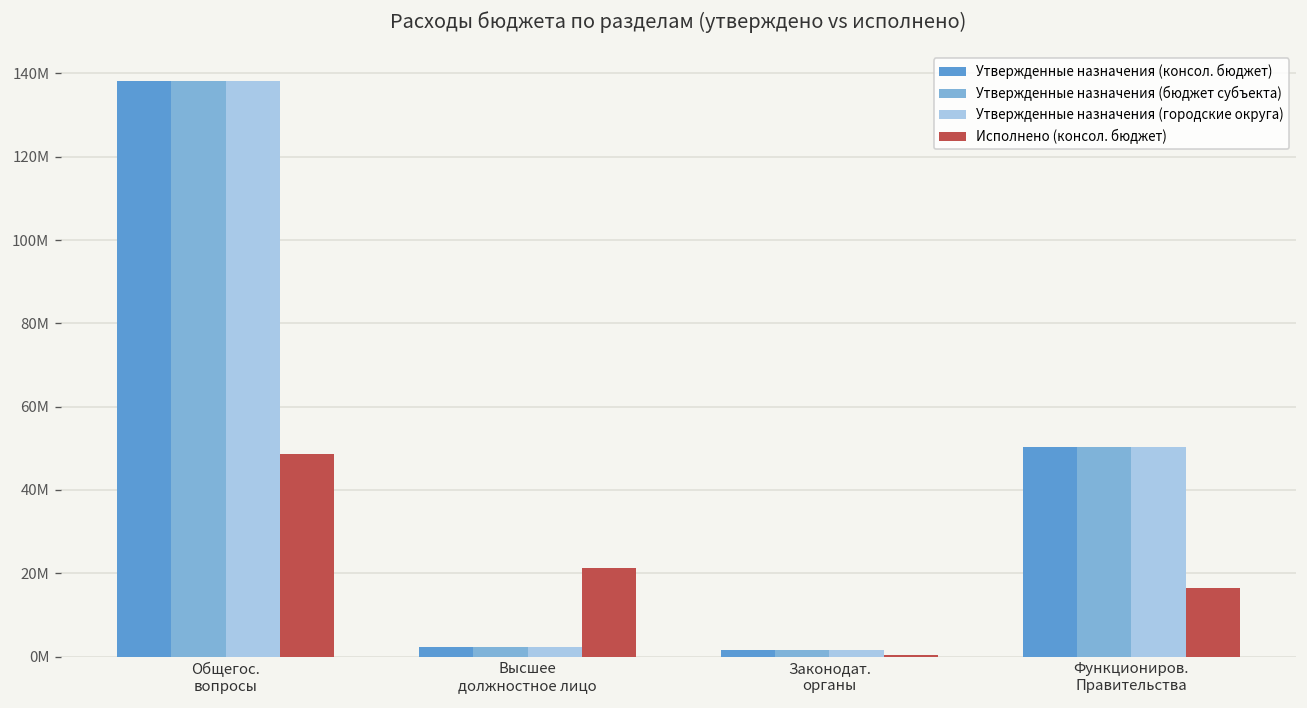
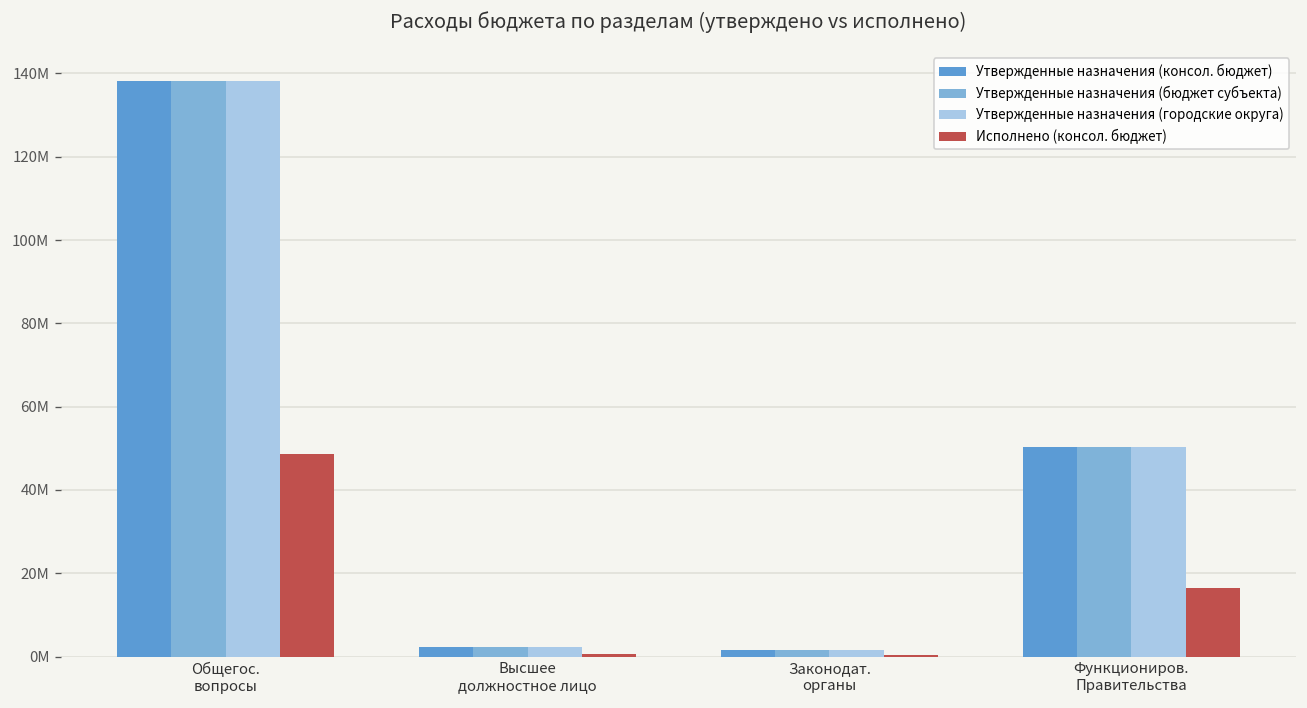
  {
    "Исполнено (консол. бюджет)": {
      "Общегос. вопросы": 49000000,
-     "Высшее должностное лицо": 21000000,
+     "Высшее должностное лицо": 1000000,
      "Функциониров. Правительства": 17000000
    }
  }
